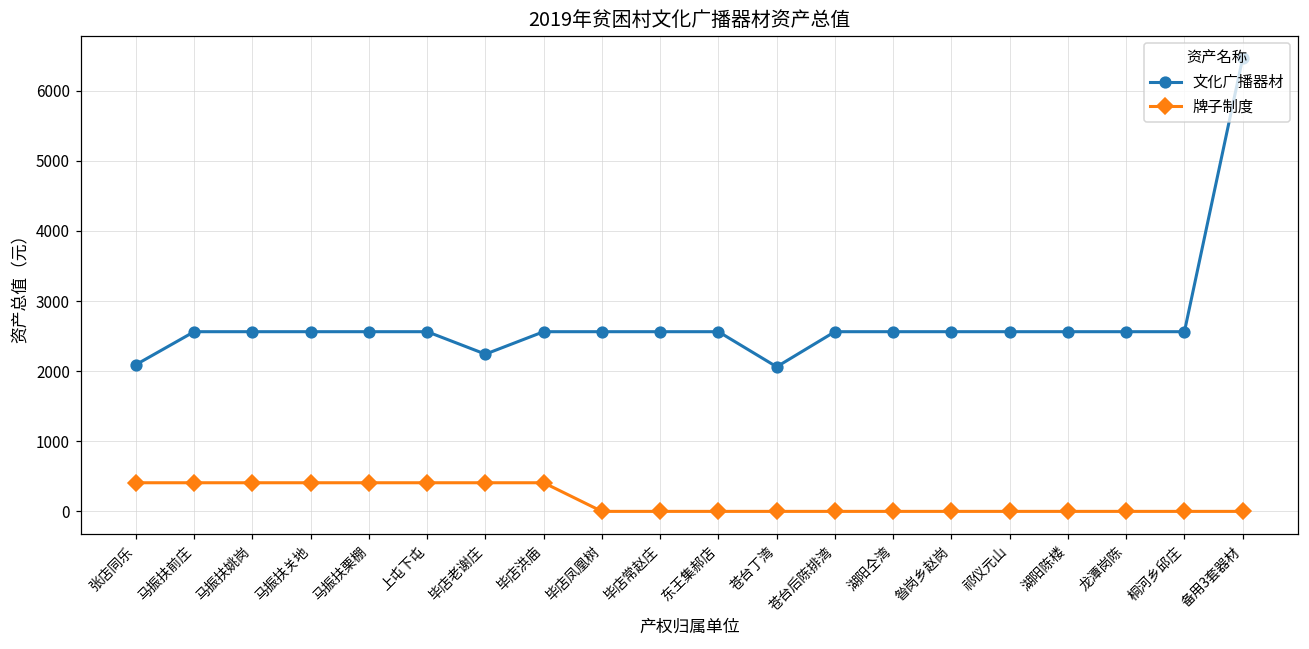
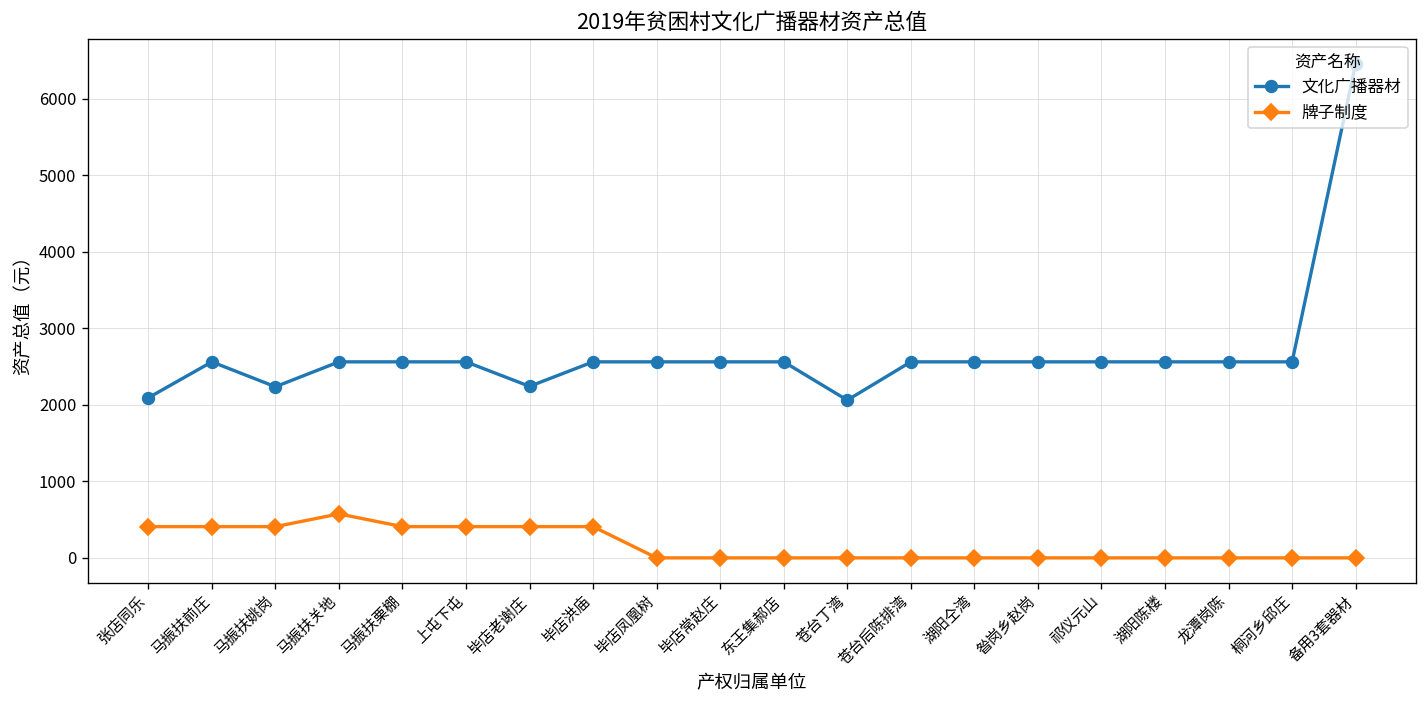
  {
    "文化广播器材": {
      "张店同乐": 2100,
      "马振扶前庄": 2600,
-     "马振扶姚岗": 2600,
+     "马振扶姚岗": 2200,
      "马振扶关地": 2600,
      "马振扶栗棚": 2600,
      "上屯下屯": 2600,
      "毕店老谢庄": 2200,
      "毕店洪庙": 2600,
      "毕店凤凰树": 2600,
      "毕店常赵庄": 2600,
      "东王集郝店": 2600,
      "苍台丁湾": 2100,
      "苍台后陈排湾": 2600,
      "湖阳仝湾": 2600,
      "昝岗乡赵岗": 2600,
      "祁仪元山": 2600,
      "湖阳陈楼": 2600,
      "龙潭岗陈": 2600,
      "桐河乡邱庄": 2600
    },
    "牌子制度": {
      "张店同乐": 400,
      "马振扶前庄": 400,
      "马振扶姚岗": 400,
-     "马振扶关地": 400,
+     "马振扶关地": 600,
      "马振扶栗棚": 400,
      "上屯下屯": 400,
      "毕店老谢庄": 400,
      "毕店洪庙": 400,
      "毕店凤凰树": 0,
      "毕店常赵庄": 0,
      "东王集郝店": 0,
      "苍台丁湾": 0,
      "苍台后陈排湾": 0,
      "湖阳仝湾": 0,
      "昝岗乡赵岗": 0,
      "祁仪元山": 0,
      "湖阳陈楼": 0,
      "龙潭岗陈": 0,
      "桐河乡邱庄": 0,
      "备用3套器材": 0
    }
  }
